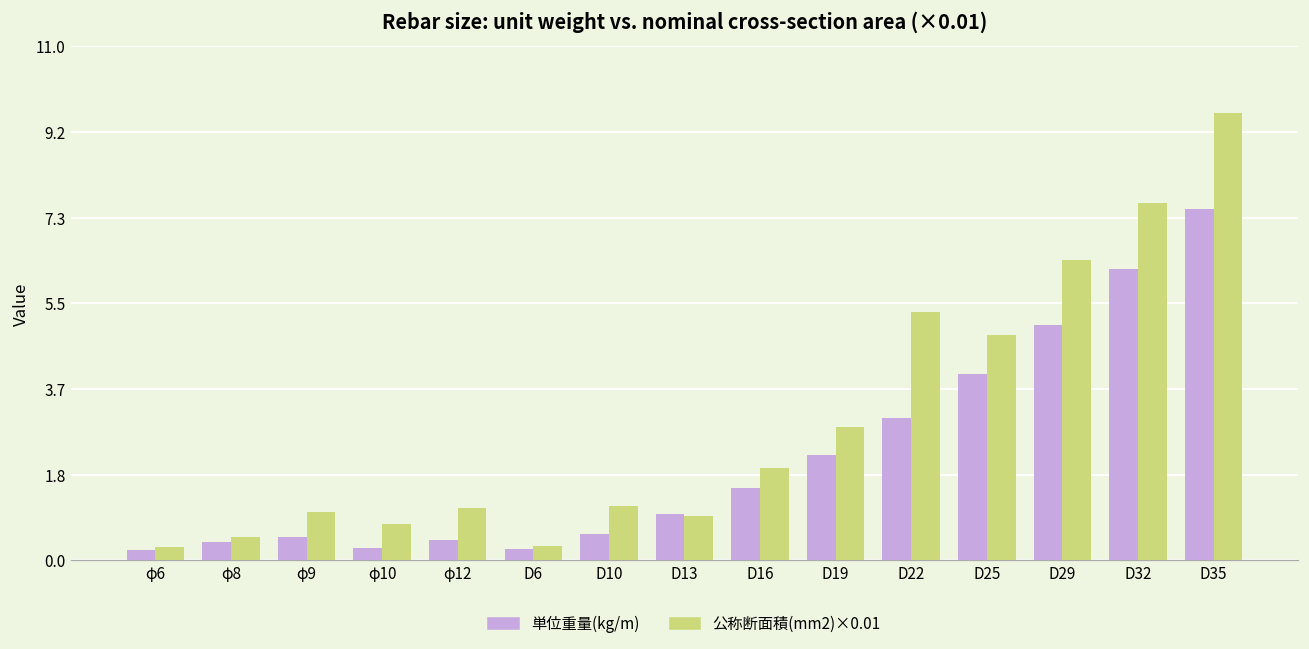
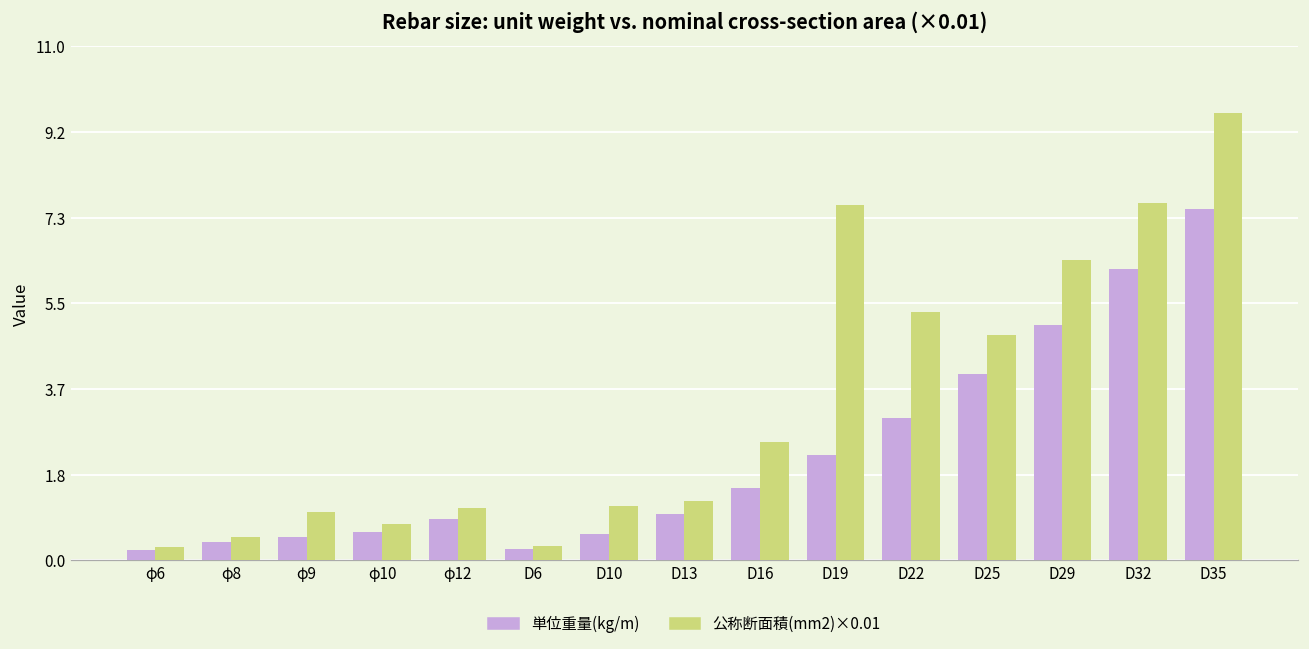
  {
    "単位重量(kg/m)": {
      "φ6": 0.2,
      "φ8": 0.4,
      "φ9": 0.5,
-     "φ10": 0.3,
-     "φ12": 0.4,
+     "φ10": 0.6,
+     "φ12": 0.9,
      "D6": 0.2,
      "D10": 0.6,
      "D13": 1.0,
      "D16": 1.6,
      "D19": 2.3,
      "D22": 3.0,
      "D25": 4.0,
      "D29": 5.0,
      "D32": 6.2,
      "D35": 7.5
    },
    "公称断面積(mm2)×0.01": {
      "φ6": 0.3,
      "φ8": 0.5,
      "φ9": 1.0,
      "φ10": 0.8,
      "φ12": 1.1,
      "D6": 0.3,
      "D10": 1.2,
-     "D13": 1.0,
-     "D16": 2.0,
-     "D19": 2.9,
+     "D13": 1.3,
+     "D16": 2.5,
+     "D19": 7.6,
      "D22": 5.3,
      "D25": 4.8,
      "D29": 6.4,
      "D32": 7.6,
      "D35": 9.6
    }
  }
